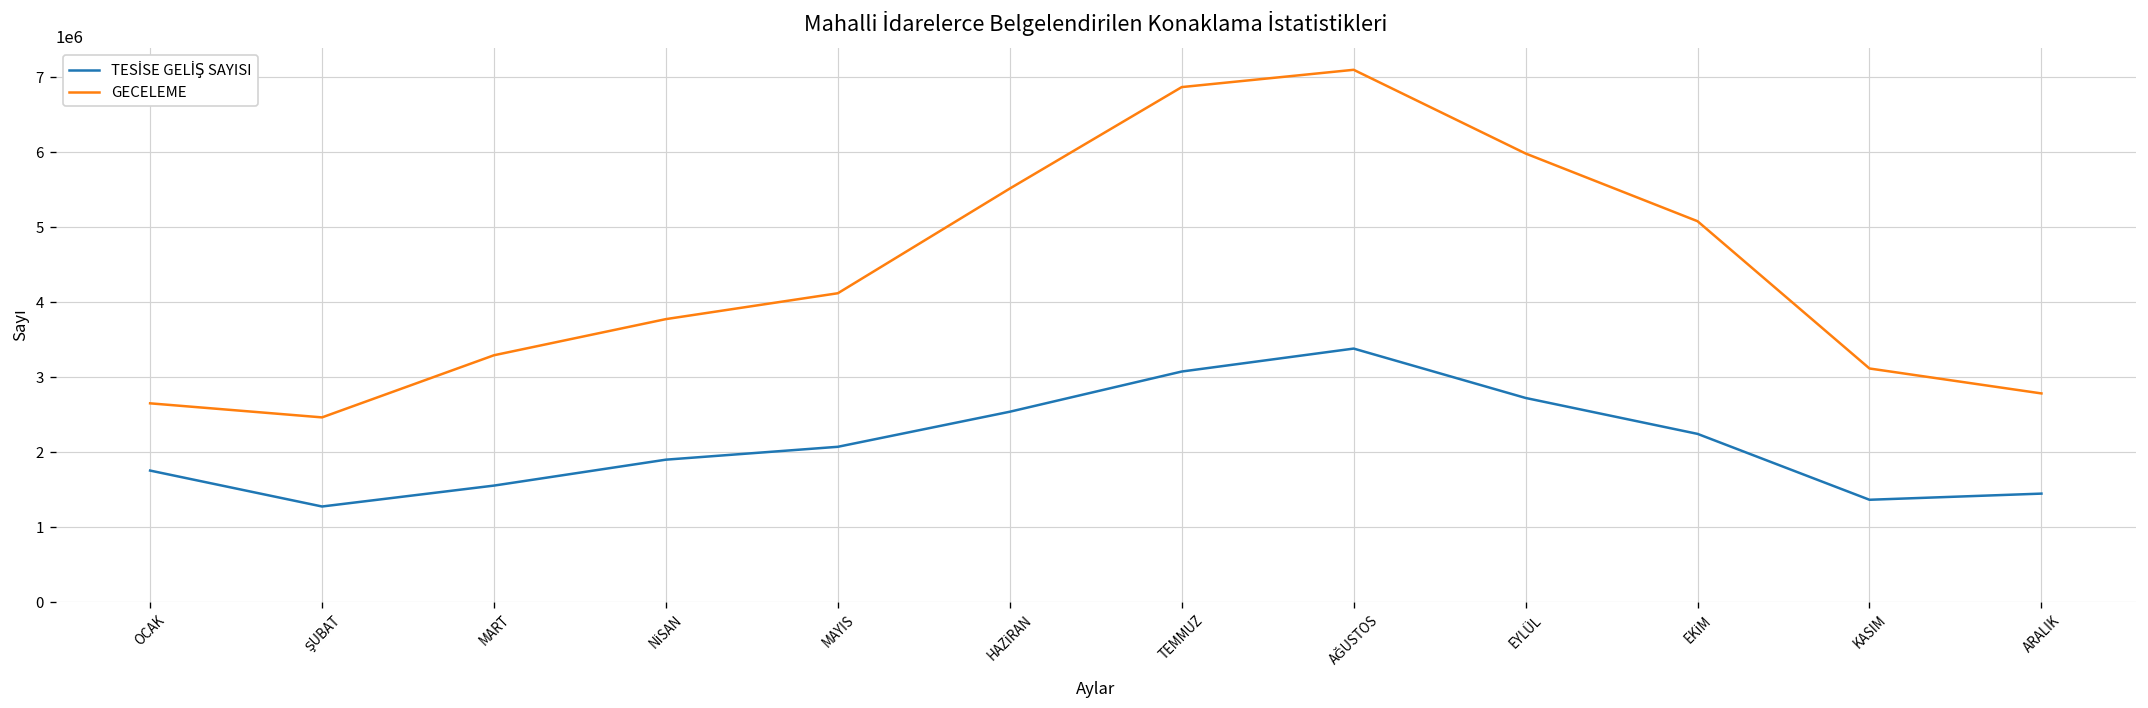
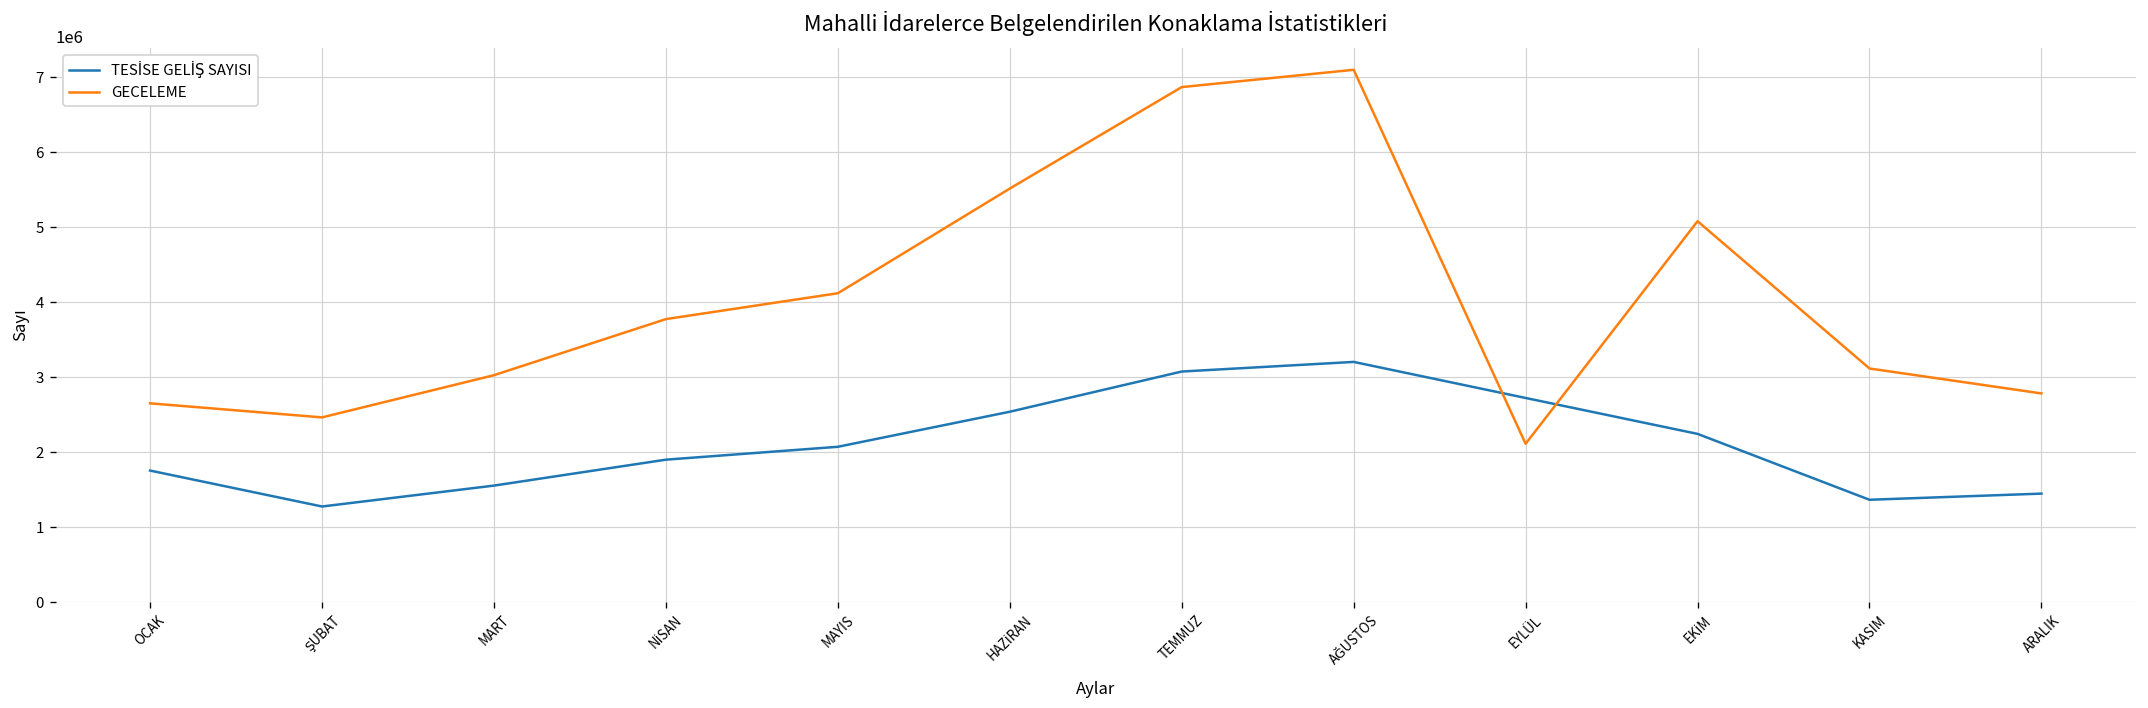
  {
    "TESİSE GELİŞ SAYISI": {
      "OCAK": 1800000,
      "ŞUBAT": 1300000,
      "MART": 1600000,
      "NİSAN": 1900000,
      "MAYIS": 2100000,
      "HAZİRAN": 2500000,
      "TEMMUZ": 3100000,
-     "AĞUSTOS": 3400000,
+     "AĞUSTOS": 3200000,
      "EYLÜL": 2700000,
      "EKİM": 2200000,
      "KASIM": 1400000,
      "ARALIK": 1400000
    },
    "GECELEME": {
      "OCAK": 2600000,
      "ŞUBAT": 2500000,
-     "MART": 3300000,
+     "MART": 3000000,
      "NİSAN": 3800000,
      "MAYIS": 4100000,
      "HAZİRAN": 5500000,
      "TEMMUZ": 6900000,
      "AĞUSTOS": 7100000,
-     "EYLÜL": 6000000,
+     "EYLÜL": 2100000,
      "EKİM": 5100000,
      "KASIM": 3100000,
      "ARALIK": 2800000
    }
  }
